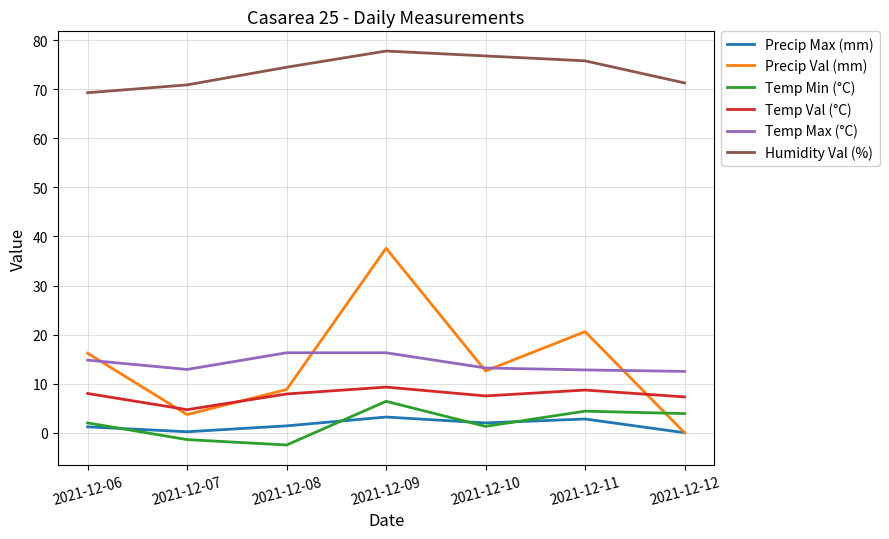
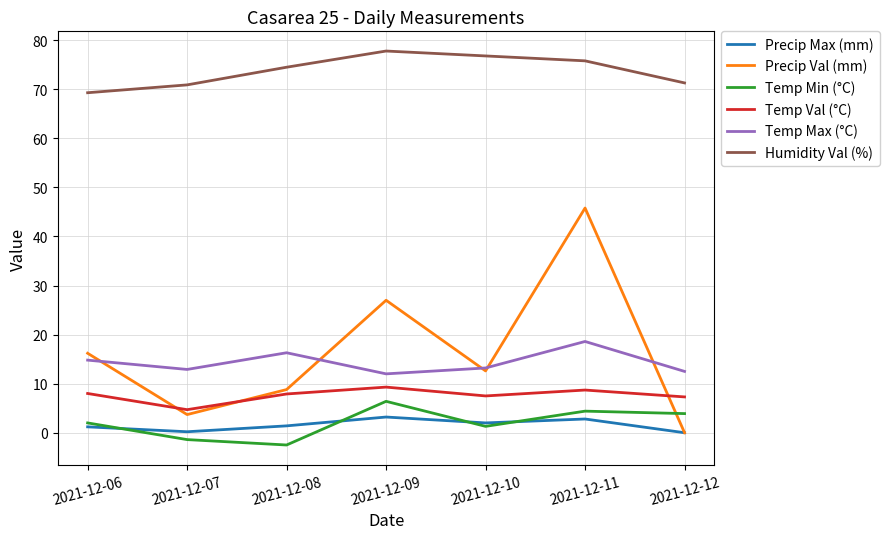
  {
    "Precip Max (mm)": {
      "2021-12-06": 1,
      "2021-12-07": 0,
      "2021-12-08": 1,
      "2021-12-09": 3,
      "2021-12-10": 2,
      "2021-12-11": 3
    },
    "Precip Val (mm)": {
      "2021-12-06": 16,
      "2021-12-07": 4,
      "2021-12-08": 9,
-     "2021-12-09": 38,
+     "2021-12-09": 27,
      "2021-12-10": 13,
-     "2021-12-11": 21
+     "2021-12-11": 46
    },
    "Temp Min (°C)": {
      "2021-12-06": 2,
      "2021-12-07": -1,
      "2021-12-08": -3,
      "2021-12-09": 6,
      "2021-12-10": 1,
      "2021-12-11": 4,
      "2021-12-12": 4
    },
    "Temp Val (°C)": {
      "2021-12-06": 8,
      "2021-12-07": 5,
      "2021-12-08": 8,
      "2021-12-09": 9,
      "2021-12-10": 8,
      "2021-12-11": 9,
      "2021-12-12": 7
    },
    "Temp Max (°C)": {
      "2021-12-06": 15,
      "2021-12-07": 13,
      "2021-12-08": 16,
-     "2021-12-09": 16,
+     "2021-12-09": 12,
      "2021-12-10": 13,
-     "2021-12-11": 13,
+     "2021-12-11": 19,
      "2021-12-12": 13
    },
    "Humidity Val (%)": {
      "2021-12-06": 69,
      "2021-12-07": 71,
      "2021-12-08": 75,
      "2021-12-09": 78,
      "2021-12-10": 77,
      "2021-12-11": 76,
      "2021-12-12": 71
    }
  }
